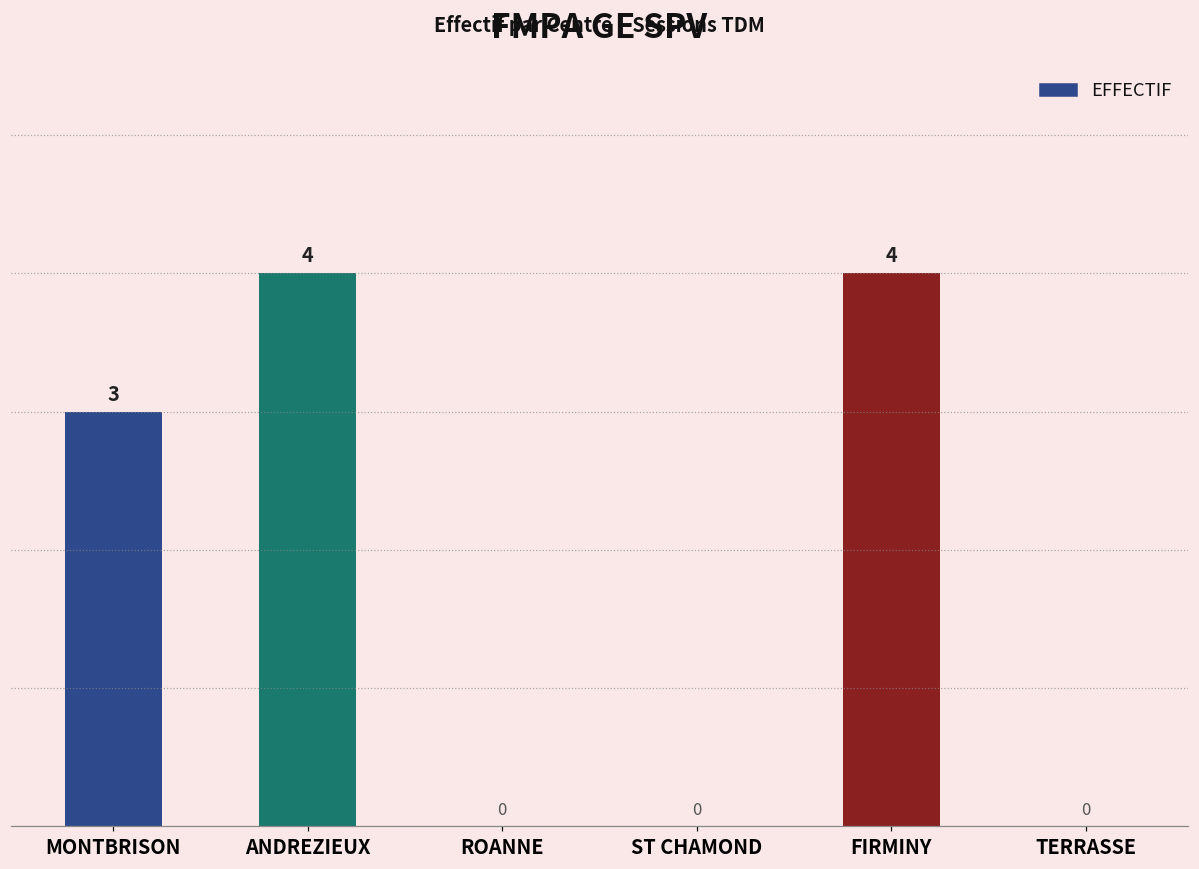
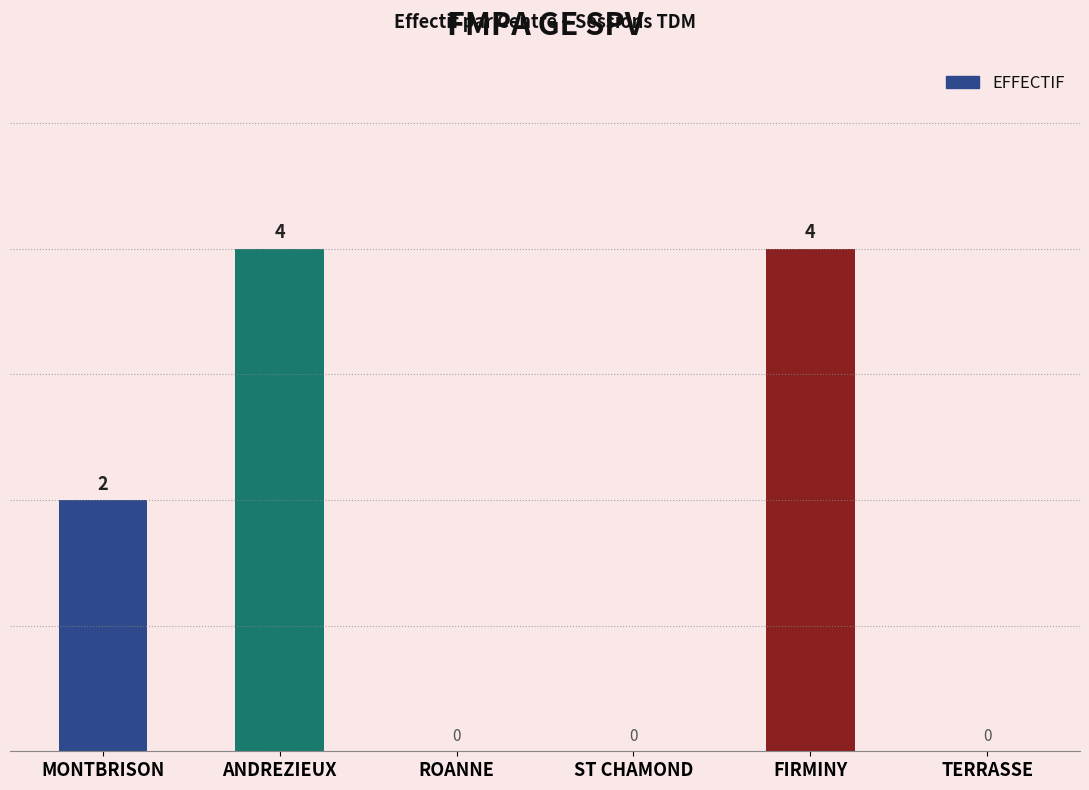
  {
-   "MONTBRISON": 3,
+   "MONTBRISON": 2,
    "ANDREZIEUX": 4,
    "ROANNE": 0,
    "ST CHAMOND": 0,
    "FIRMINY": 4,
    "TERRASSE": 0
  }
